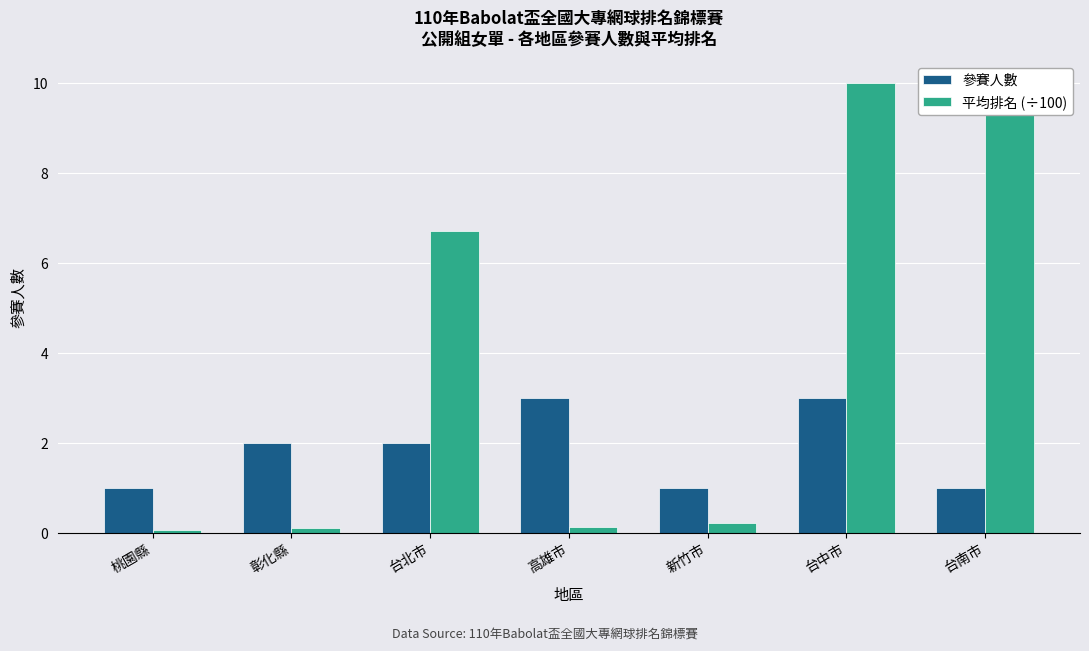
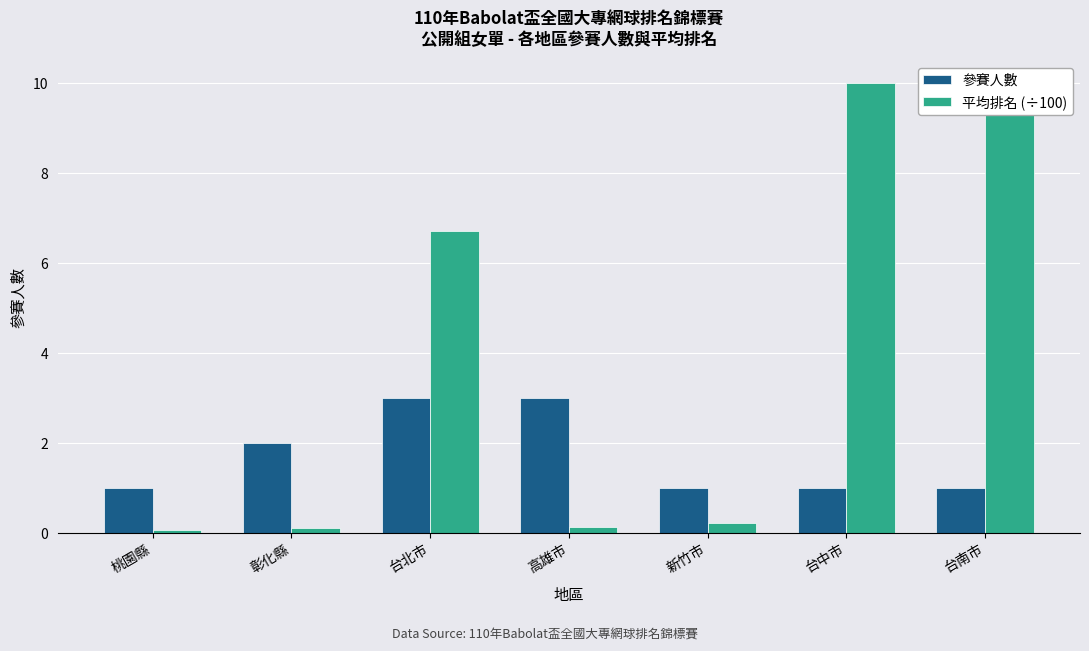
  {
    "參賽人數": {
      "桃園縣": 1,
      "彰化縣": 2,
-     "台北市": 2,
+     "台北市": 3,
      "高雄市": 3,
      "新竹市": 1,
-     "台中市": 3,
+     "台中市": 1,
      "台南市": 1
    },
    "平均排名 (÷100)": {
      "桃園縣": 0.1,
      "彰化縣": 0.1,
      "台北市": 6.7,
      "高雄市": 0.1,
      "新竹市": 0.2,
      "台中市": 10
    }
  }
